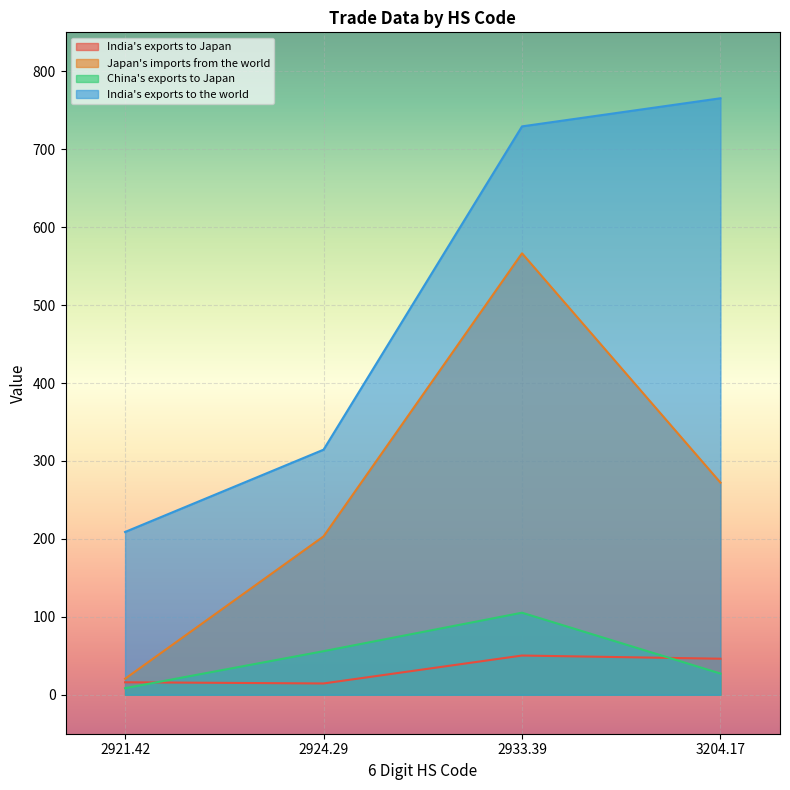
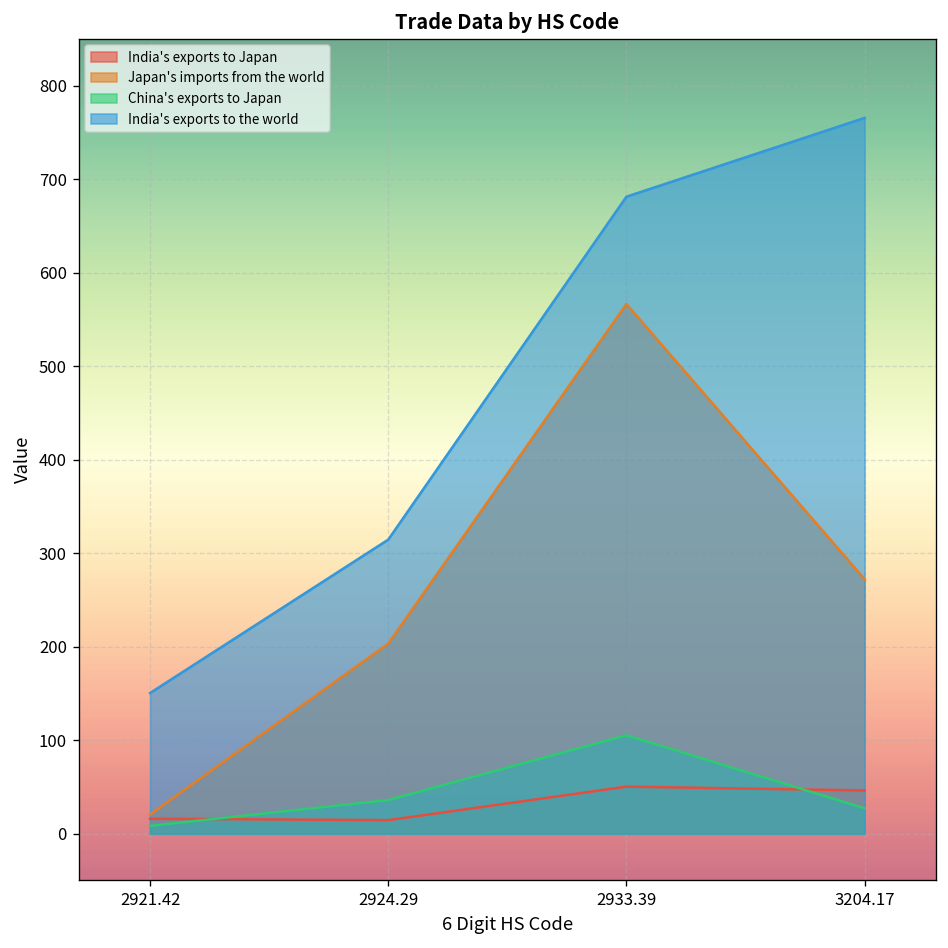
  {
    "China's exports to Japan": {
      "2921.42": 10,
-     "2924.29": 60,
+     "2924.29": 40,
      "2933.39": 110,
      "3204.17": 30
    },
    "India's exports to the world": {
-     "2921.42": 210,
+     "2921.42": 150,
      "2924.29": 310,
-     "2933.39": 730,
+     "2933.39": 680,
      "3204.17": 770
    }
  }
